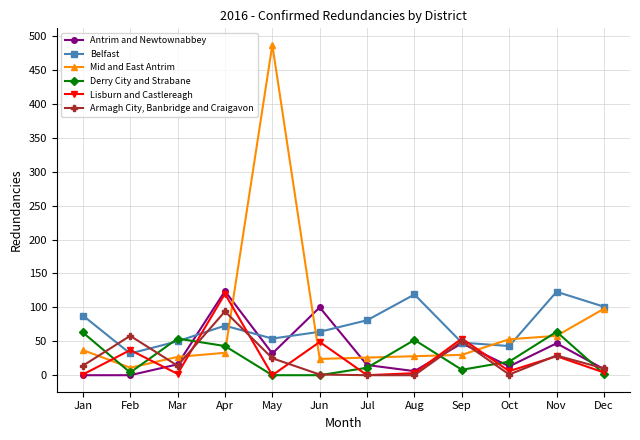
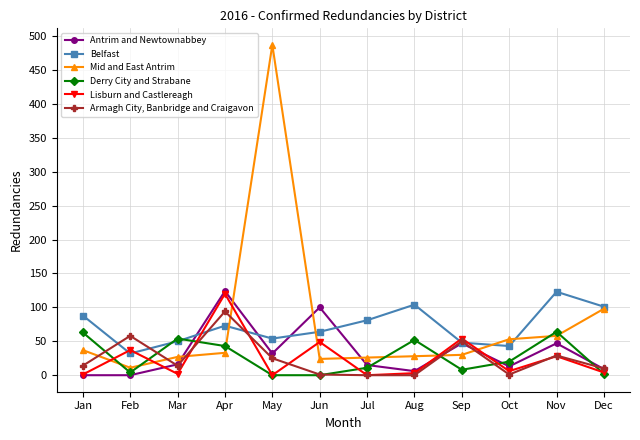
  {
    "Antrim and Newtownabbey": {
      "Feb": 0,
      "Apr": 120,
      "May": 30,
      "Jun": 100,
      "Jul": 20,
      "Oct": 10,
      "Nov": 50
    },
    "Belfast": {
      "Jan": 90,
      "Feb": 30,
      "Mar": 50,
      "Apr": 70,
      "May": 50,
      "Jun": 60,
      "Jul": 80,
-     "Aug": 120,
+     "Aug": 100,
      "Oct": 40,
      "Nov": 120
    },
    "Mid and East Antrim": {
      "Jan": 40,
      "Feb": 10,
      "Mar": 30,
      "Apr": 30,
      "May": 490,
      "Jun": 20,
      "Jul": 30,
      "Aug": 30,
      "Sep": 30,
      "Oct": 50,
      "Nov": 60
    },
    "Derry City and Strabane": {
      "Jan": 60,
      "Feb": 0,
      "Mar": 50,
      "Apr": 40,
      "Jul": 10,
      "Aug": 50,
      "Sep": 10,
      "Oct": 20,
      "Nov": 60
    },
    "Lisburn and Castlereagh": {
      "Feb": 40,
      "Mar": 0,
      "Apr": 120,
      "Jun": 50,
      "Sep": 50,
      "Oct": 10
    },
    "Armagh City, Banbridge and Craigavon": {
      "Jan": 10,
      "Feb": 60,
      "Apr": 90,
      "May": 30,
      "Oct": 0
    }
  }
